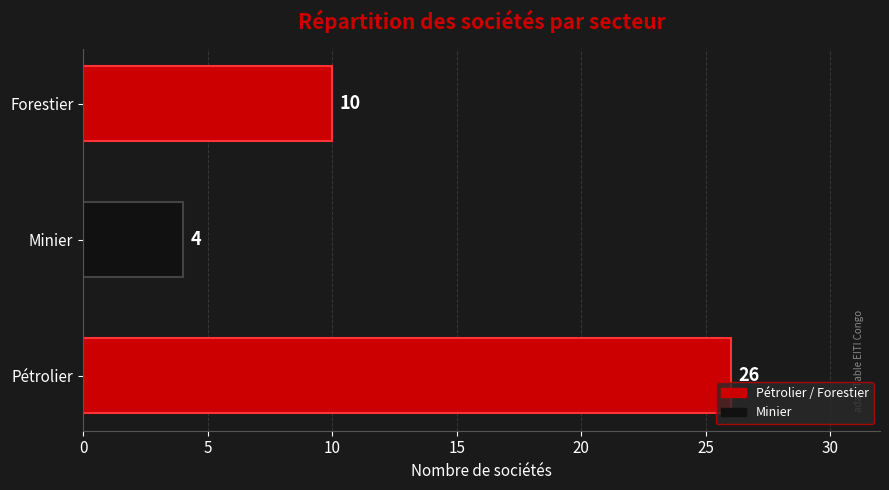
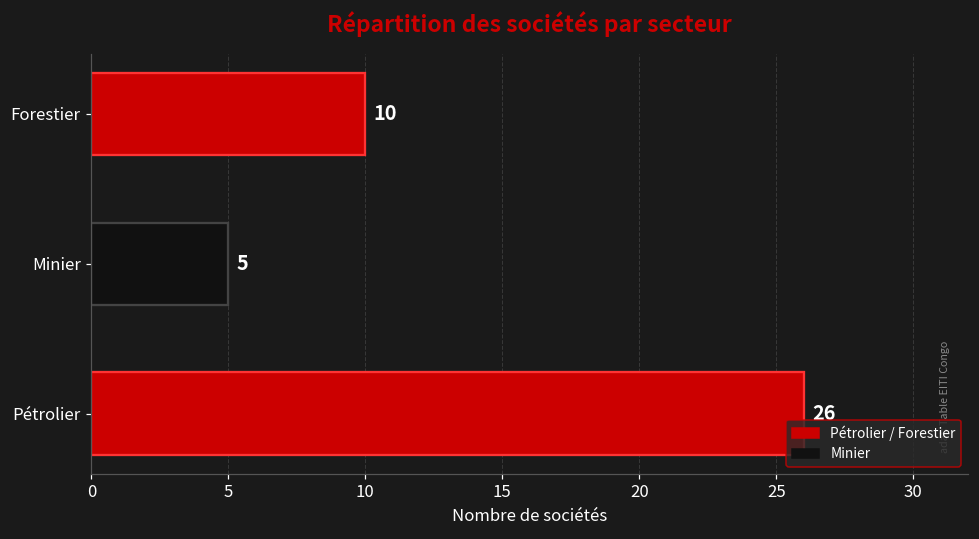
  {
    "Forestier": 10,
-   "Minier": 4
+   "Minier": 5
  }
